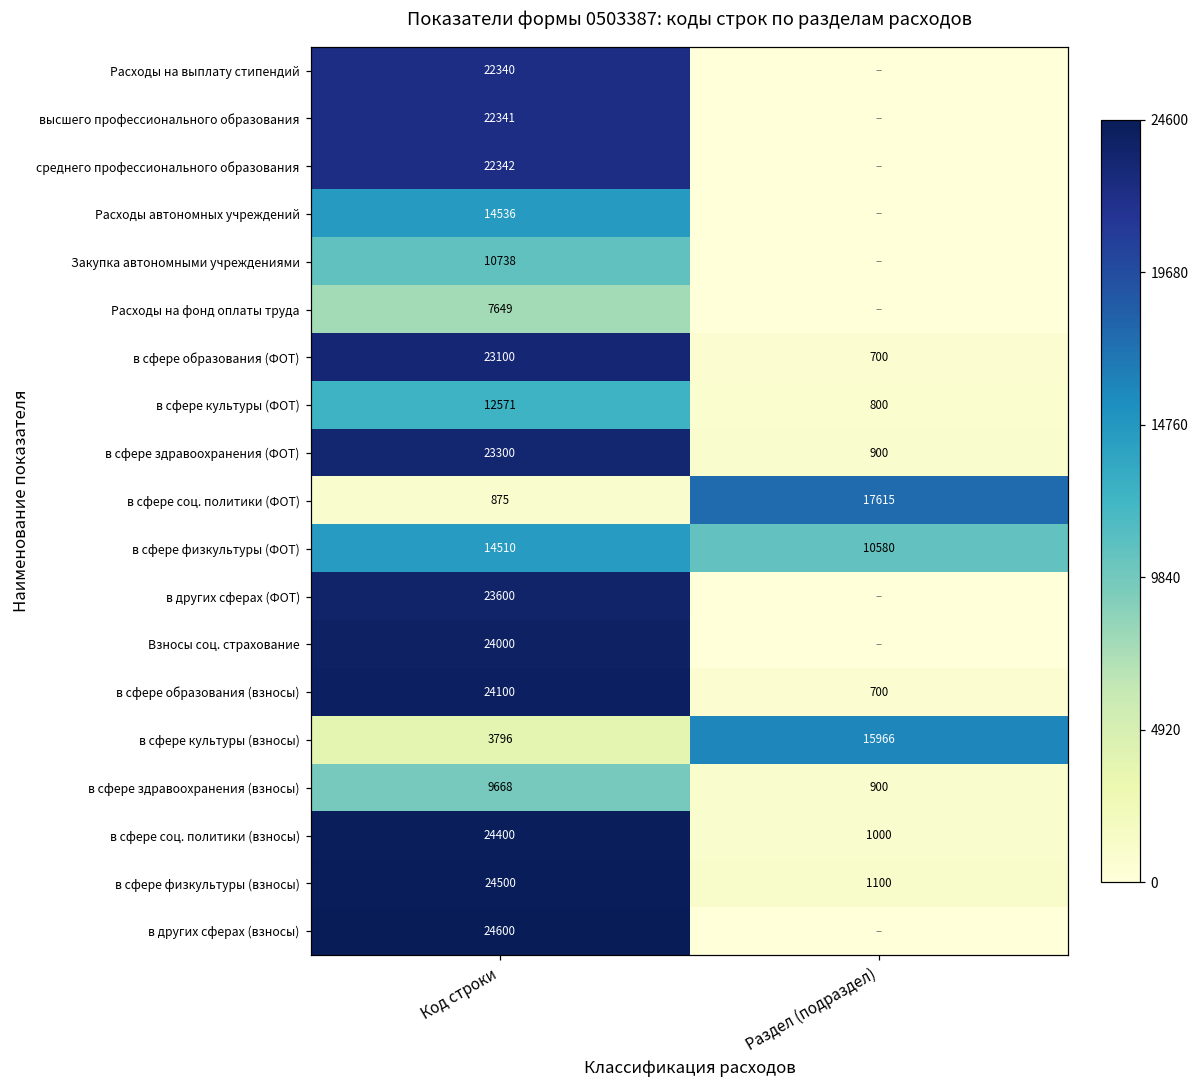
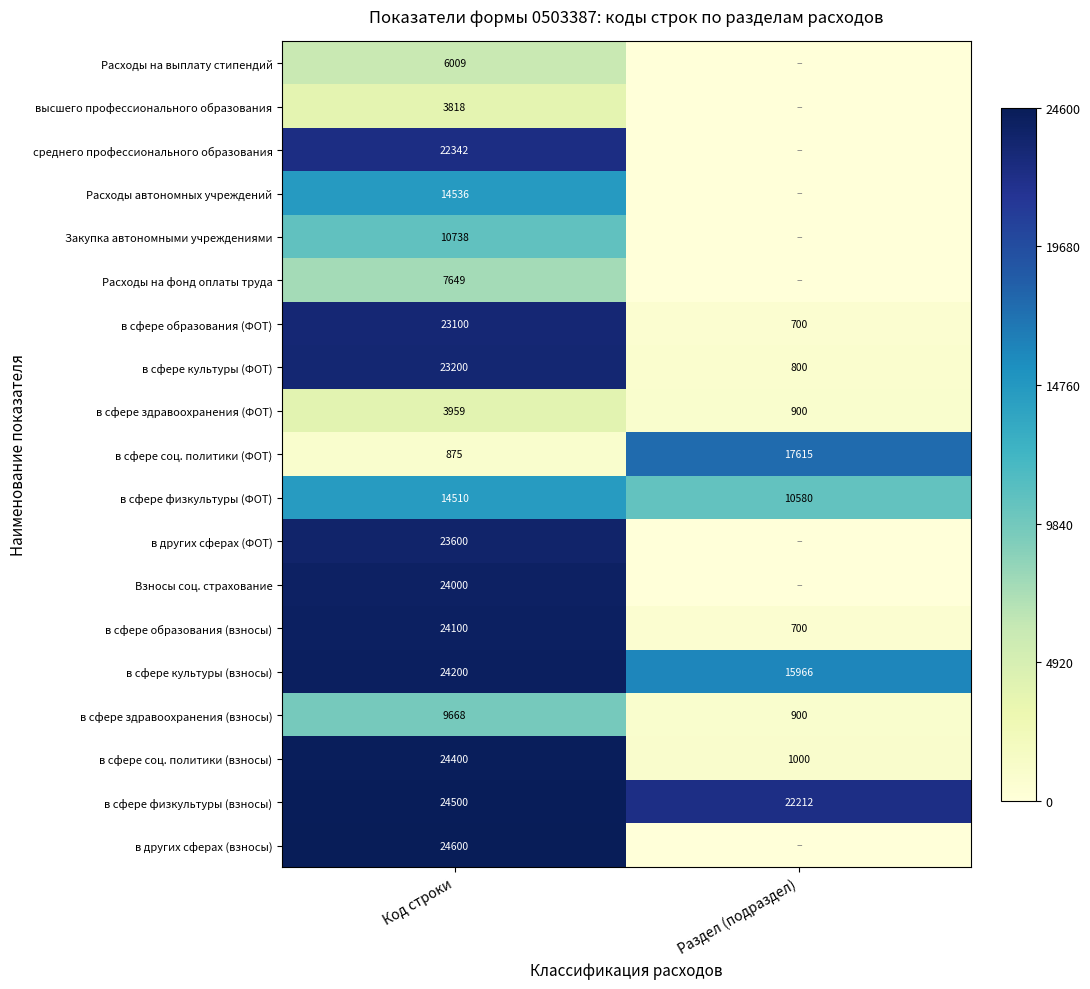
  {
    "Расходы на выплату стипендий": {
-     "Код строки": 22340
+     "Код строки": 6009
    },
    "высшего профессионального образования": {
-     "Код строки": 22341
+     "Код строки": 3818
    },
    "среднего профессионального образования": {
      "Код строки": 22342
    },
    "Расходы автономных учреждений": {
      "Код строки": 14536
    },
    "Закупка автономными учреждениями": {
      "Код строки": 10738
    },
    "Расходы на фонд оплаты труда": {
      "Код строки": 7649
    },
    "в сфере образования (ФОТ)": {
      "Код строки": 23100,
      "Раздел (подраздел)": 700
    },
    "в сфере культуры (ФОТ)": {
-     "Код строки": 12571,
+     "Код строки": 23200,
      "Раздел (подраздел)": 800
    },
    "в сфере здравоохранения (ФОТ)": {
-     "Код строки": 23300,
+     "Код строки": 3959,
      "Раздел (подраздел)": 900
    },
    "в сфере соц. политики (ФОТ)": {
      "Код строки": 875,
      "Раздел (подраздел)": 17615
    },
    "в сфере физкультуры (ФОТ)": {
      "Код строки": 14510,
      "Раздел (подраздел)": 10580
    },
    "в других сферах (ФОТ)": {
      "Код строки": 23600
    },
    "Взносы соц. страхование": {
      "Код строки": 24000
    },
    "в сфере образования (взносы)": {
      "Код строки": 24100,
      "Раздел (подраздел)": 700
    },
    "в сфере культуры (взносы)": {
-     "Код строки": 3796,
+     "Код строки": 24200,
      "Раздел (подраздел)": 15966
    },
    "в сфере здравоохранения (взносы)": {
      "Код строки": 9668,
      "Раздел (подраздел)": 900
    },
    "в сфере соц. политики (взносы)": {
      "Код строки": 24400,
      "Раздел (подраздел)": 1000
    },
    "в сфере физкультуры (взносы)": {
      "Код строки": 24500,
-     "Раздел (подраздел)": 1100
+     "Раздел (подраздел)": 22212
    },
    "в других сферах (взносы)": {
      "Код строки": 24600
    }
  }
